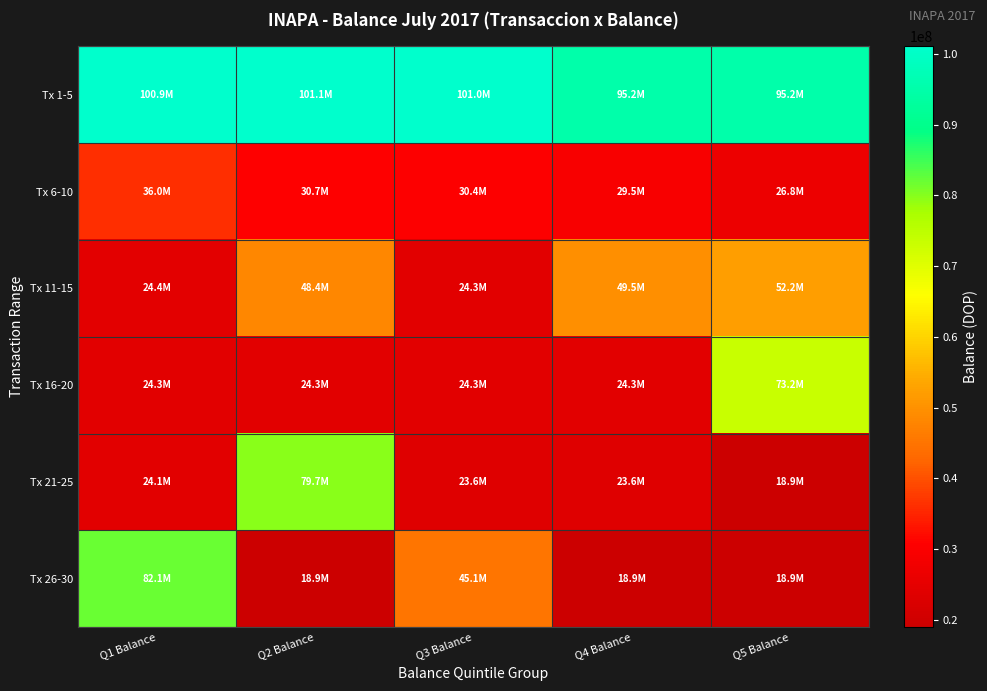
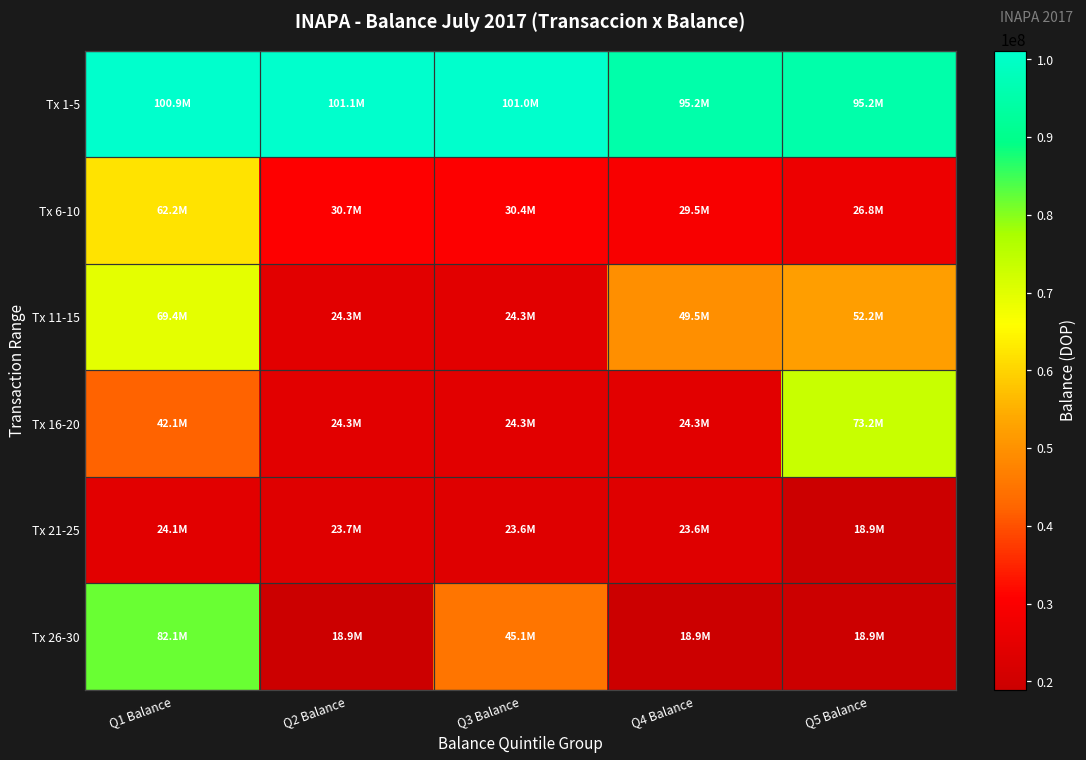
  {
    "Tx 6-10": {
-     "Q1 Balance": "36.0M"
+     "Q1 Balance": "62.2M"
    },
    "Tx 11-15": {
-     "Q1 Balance": "24.4M",
-     "Q2 Balance": "48.4M"
+     "Q1 Balance": "69.4M",
+     "Q2 Balance": "24.3M"
    },
    "Tx 16-20": {
-     "Q1 Balance": "24.3M"
+     "Q1 Balance": "42.1M"
    },
    "Tx 21-25": {
-     "Q2 Balance": "79.7M"
+     "Q2 Balance": "23.7M"
    }
  }
